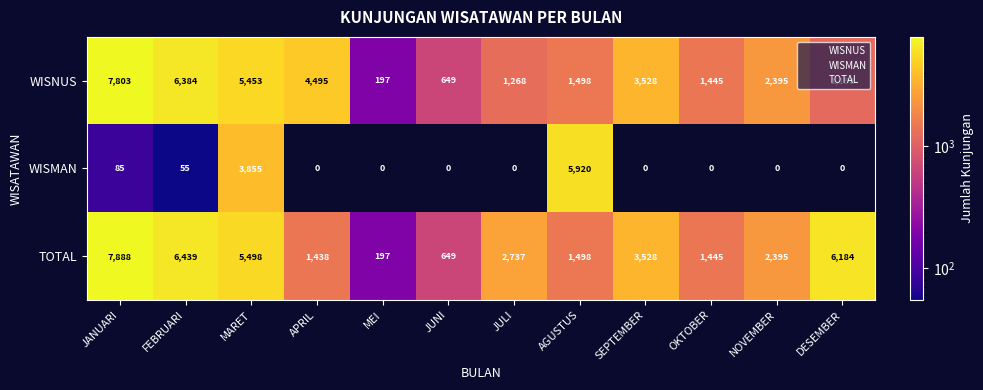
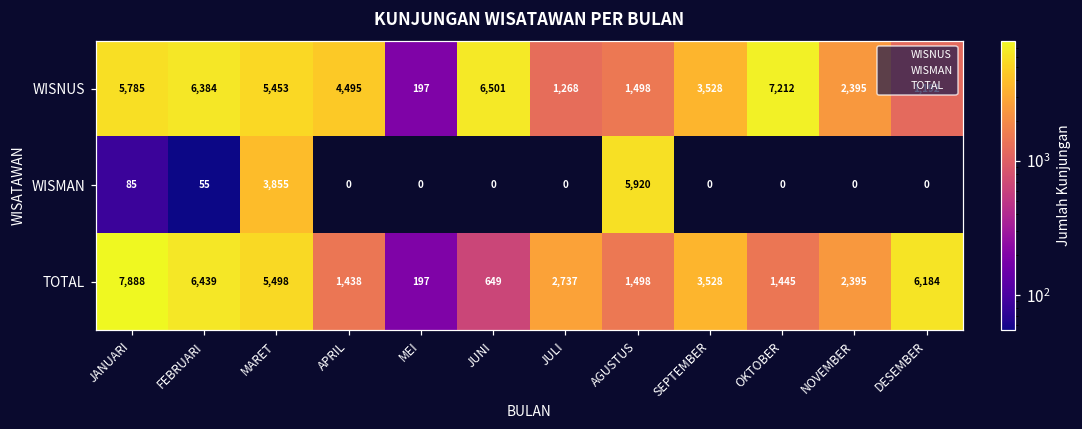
  {
    "WISNUS": {
-     "JANUARI": "7,803",
+     "JANUARI": "5,785",
      "FEBRUARI": "6,384",
      "MARET": "5,453",
      "APRIL": "4,495",
      "MEI": "197",
-     "JUNI": "649",
+     "JUNI": "6,501",
      "JULI": "1,268",
      "AGUSTUS": "1,498",
      "SEPTEMBER": "3,528",
-     "OKTOBER": "1,445",
+     "OKTOBER": "7,212",
      "NOVEMBER": "2,395"
    },
    "WISMAN": {
      "JANUARI": "85",
      "FEBRUARI": "55",
      "MARET": "3,855",
      "APRIL": "0",
      "MEI": "0",
      "JUNI": "0",
      "JULI": "0",
      "AGUSTUS": "5,920",
      "SEPTEMBER": "0",
      "OKTOBER": "0",
      "NOVEMBER": "0",
      "DESEMBER": "0"
    },
    "TOTAL": {
      "JANUARI": "7,888",
      "FEBRUARI": "6,439",
      "MARET": "5,498",
      "APRIL": "1,438",
      "MEI": "197",
      "JUNI": "649",
      "JULI": "2,737",
      "AGUSTUS": "1,498",
      "SEPTEMBER": "3,528",
      "OKTOBER": "1,445",
      "NOVEMBER": "2,395",
      "DESEMBER": "6,184"
    }
  }
